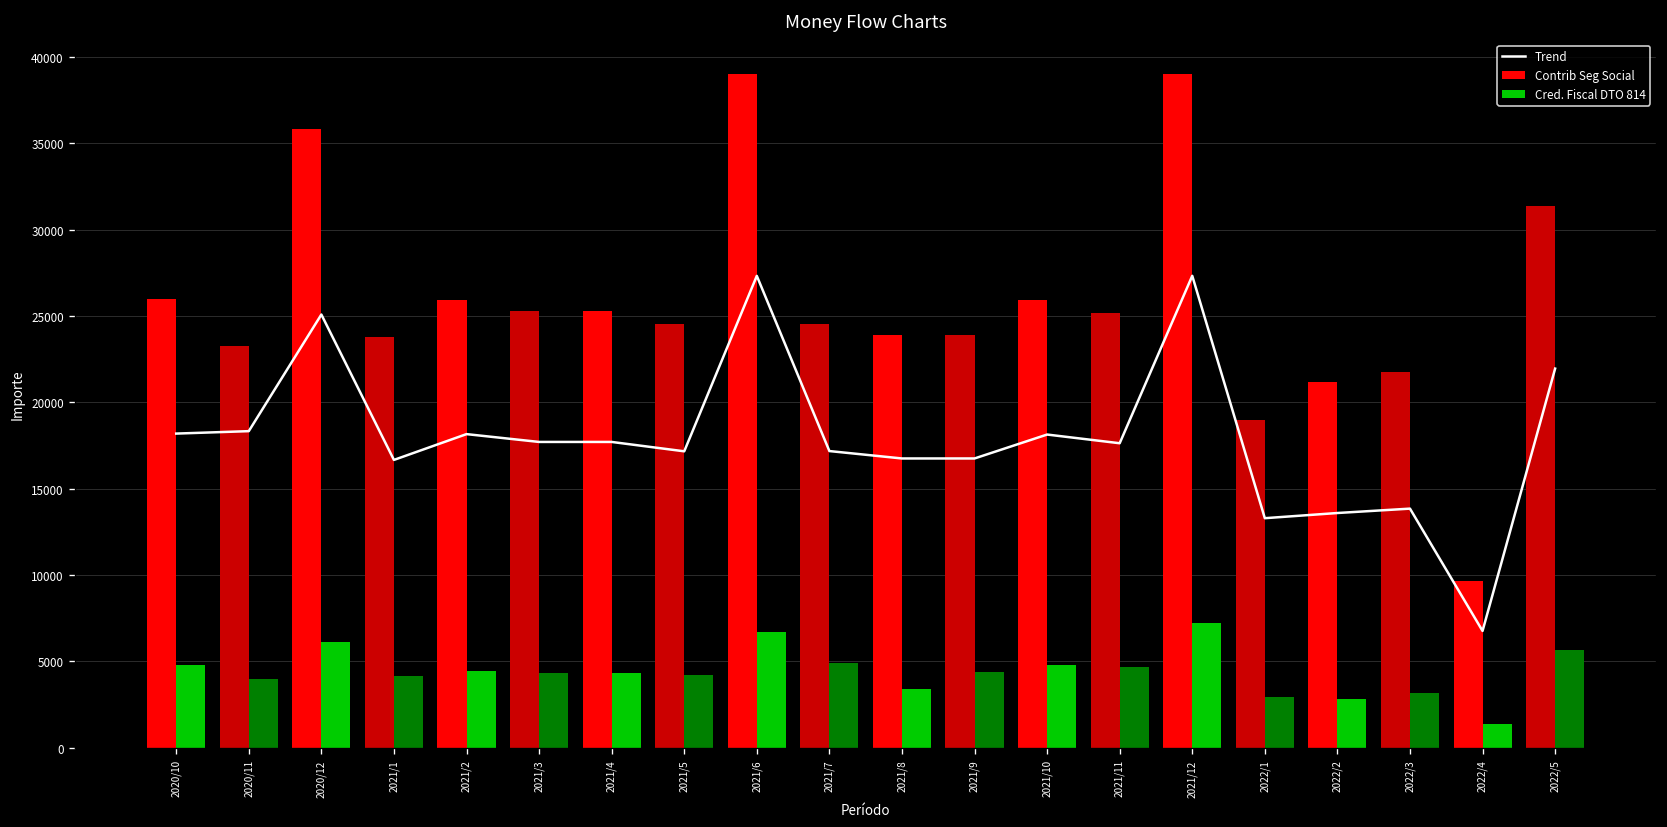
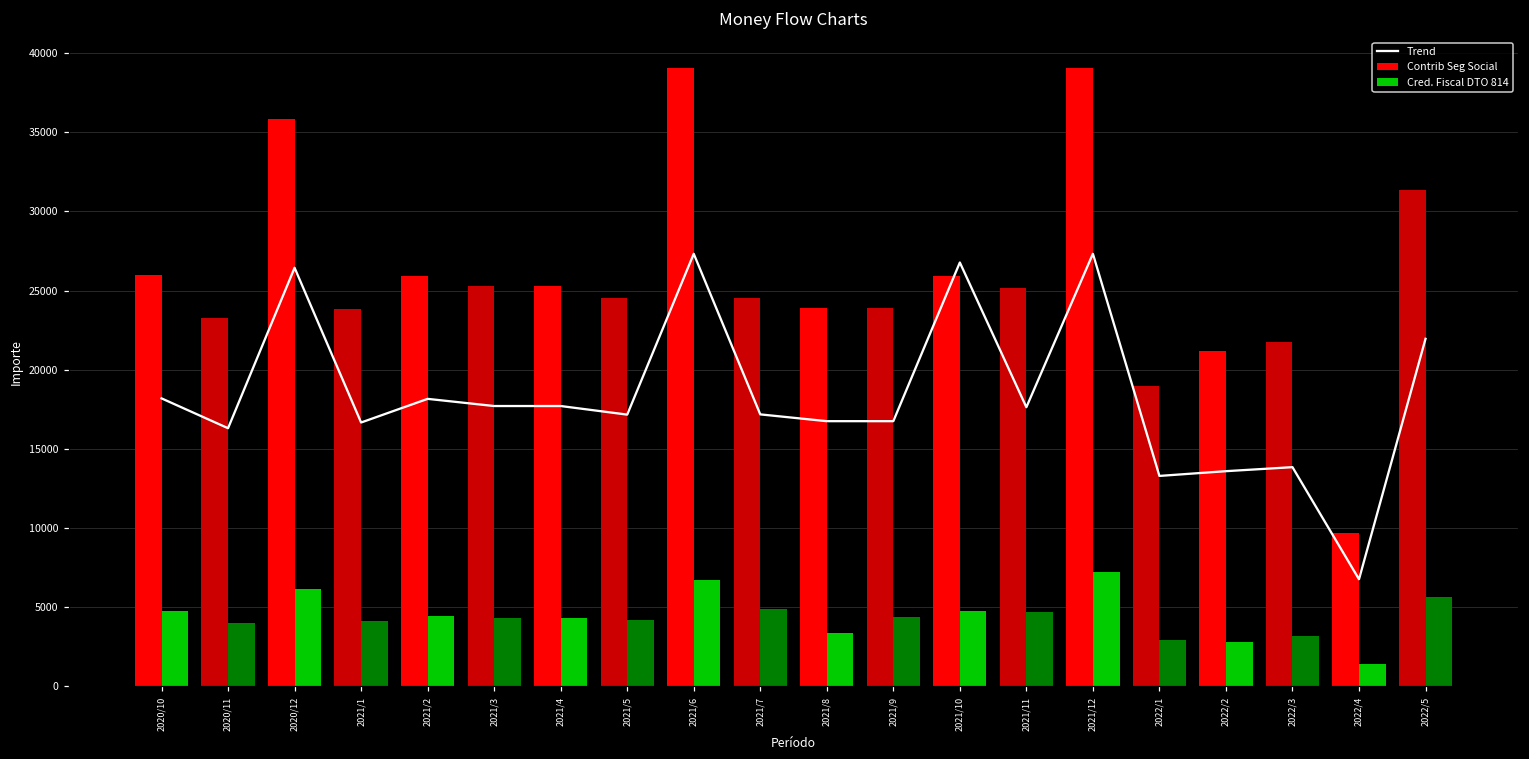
  {
    "Contrib Seg Social": {
      "2020/10": 26000,
      "2020/11": 23300,
      "2020/12": 35800,
      "2021/1": 23800,
      "2021/2": 25900,
      "2021/3": 25300,
      "2021/4": 25300,
      "2021/5": 24500,
      "2021/6": 39000,
      "2021/7": 24500,
      "2021/8": 23900,
      "2021/9": 23900,
      "2021/10": 25900,
      "2021/11": 25200,
      "2021/12": 39000,
      "2022/1": 19000,
      "2022/2": 21200,
      "2022/3": 21800,
      "2022/4": 9700,
      "2022/5": 31400
    },
    "Trend": {
      "2020/10": 18200,
-     "2020/11": 18300,
-     "2020/12": 25100,
+     "2020/11": 16300,
+     "2020/12": 26400,
      "2021/1": 16700,
      "2021/2": 18200,
      "2021/3": 17700,
      "2021/4": 17700,
      "2021/5": 17200,
      "2021/6": 27300,
      "2021/7": 17200,
      "2021/8": 16700,
      "2021/9": 16700,
-     "2021/10": 18100,
+     "2021/10": 26800,
      "2021/11": 17600,
      "2021/12": 27300,
      "2022/1": 13300,
      "2022/2": 13600,
      "2022/3": 13800,
      "2022/4": 6800,
      "2022/5": 22000
    },
    "Cred. Fiscal DTO 814": {
      "2020/10": 4800,
      "2020/11": 4000,
      "2020/12": 6100,
      "2021/1": 4100,
      "2021/2": 4400,
      "2021/3": 4300,
      "2021/4": 4300,
      "2021/5": 4200,
      "2021/6": 6700,
      "2021/7": 4900,
      "2021/8": 3400,
      "2021/9": 4400,
      "2021/10": 4800,
      "2021/11": 4700,
      "2021/12": 7200,
      "2022/1": 2900,
      "2022/2": 2800,
      "2022/3": 3200,
      "2022/4": 1400,
      "2022/5": 5600
    }
  }
